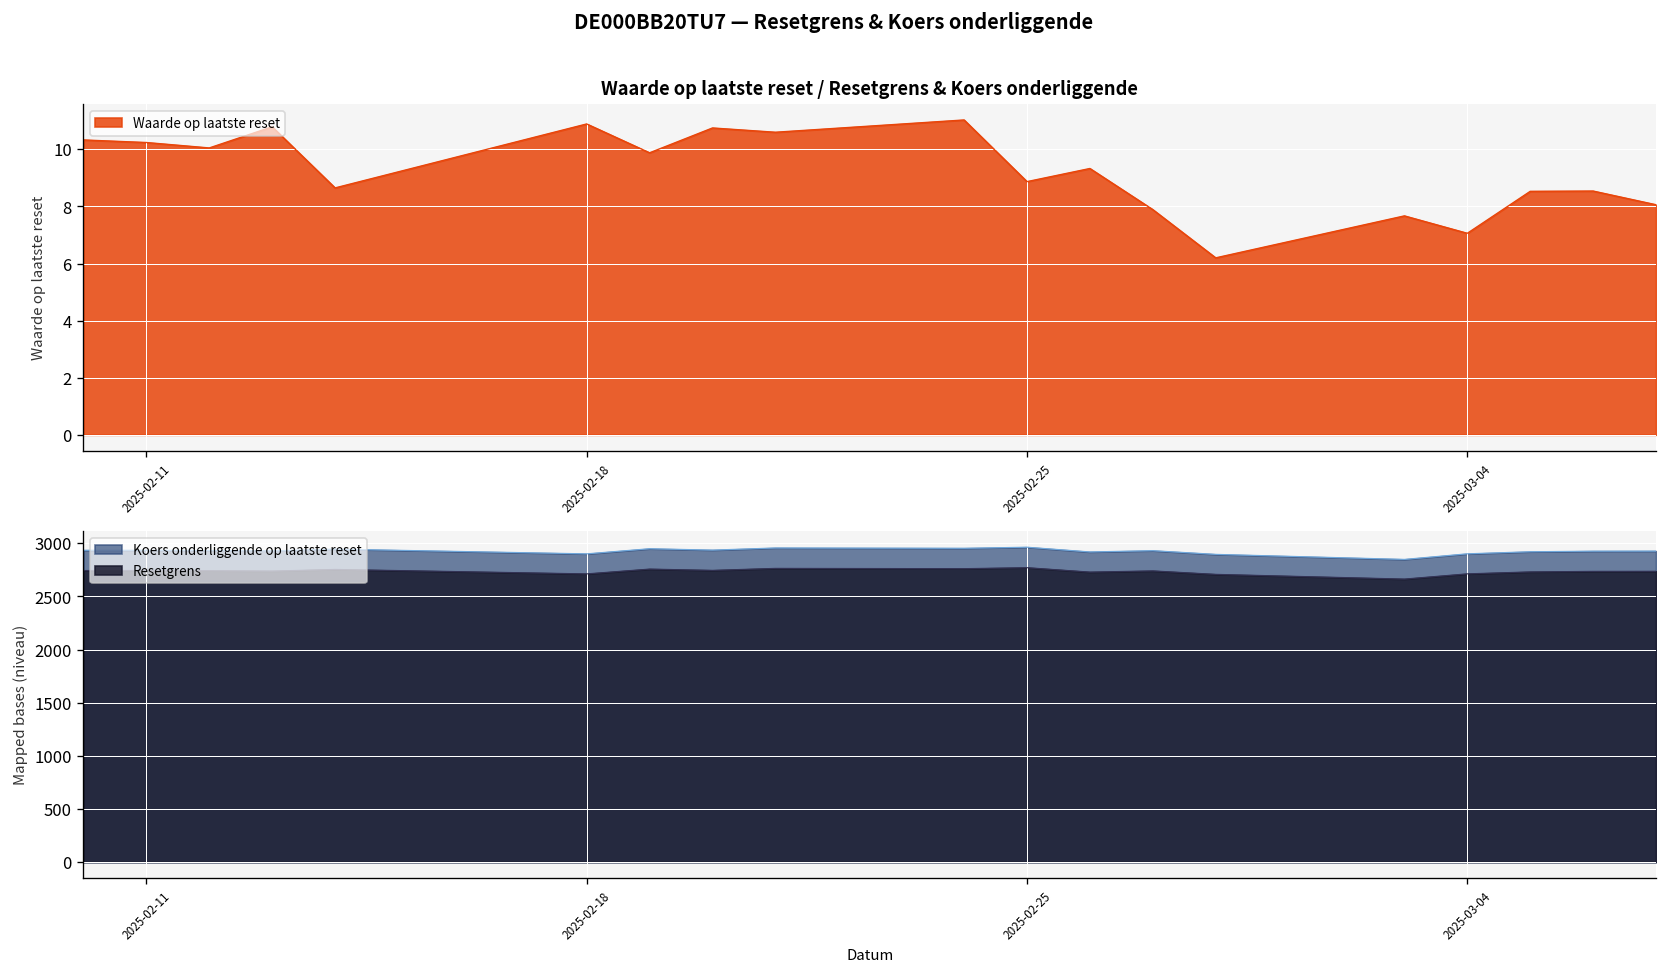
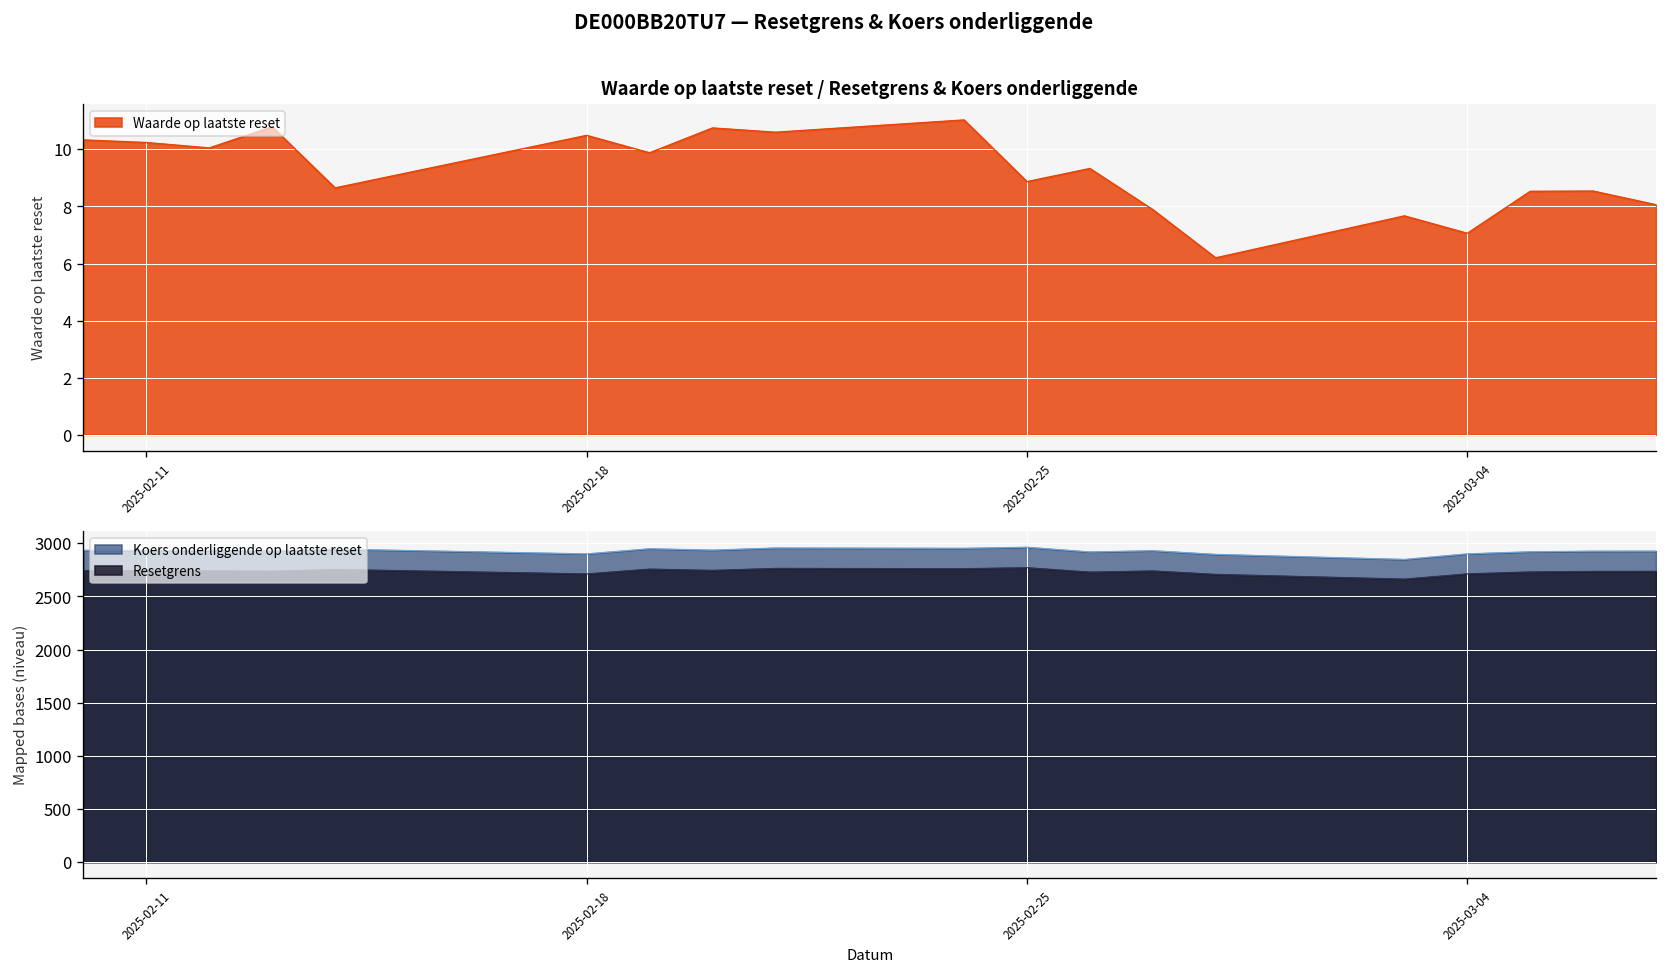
  {
    "Waarde op laatste reset / Resetgrens & Koers onderliggende": {
      "2025-02-11": 10.2,
-     "2025-02-18": 10.9,
+     "2025-02-18": 10.5,
      "2025-02-25": 8.9,
      "2025-03-04": 7.1
    }
  }
